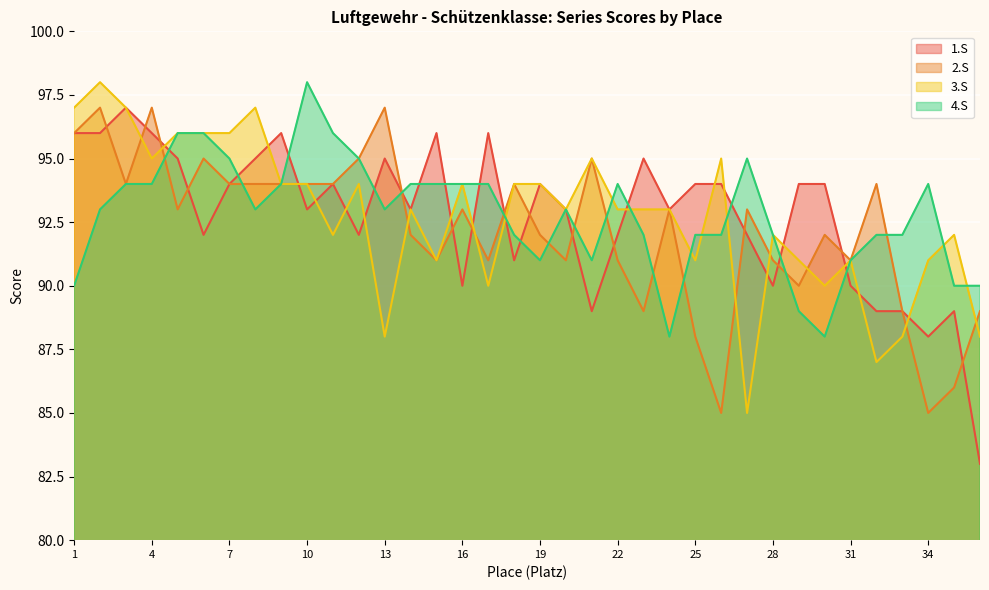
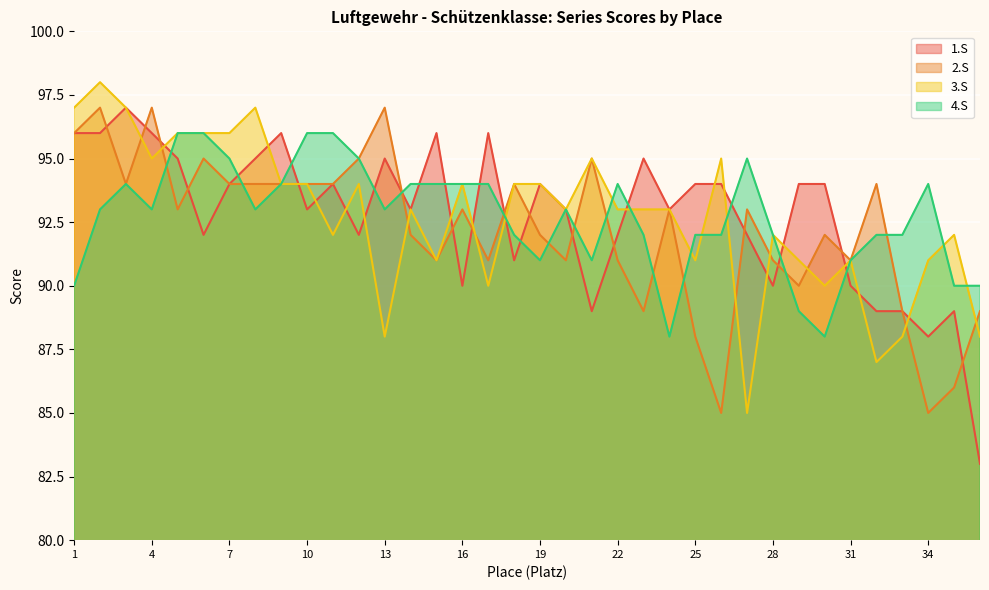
  {
    "4.S": {
      "1": 90,
-     "4": 94,
+     "4": 93,
      "7": 95,
-     "10": 98,
+     "10": 96,
      "13": 93,
      "19": 91,
      "22": 94,
      "25": 92,
      "34": 94
    }
  }
